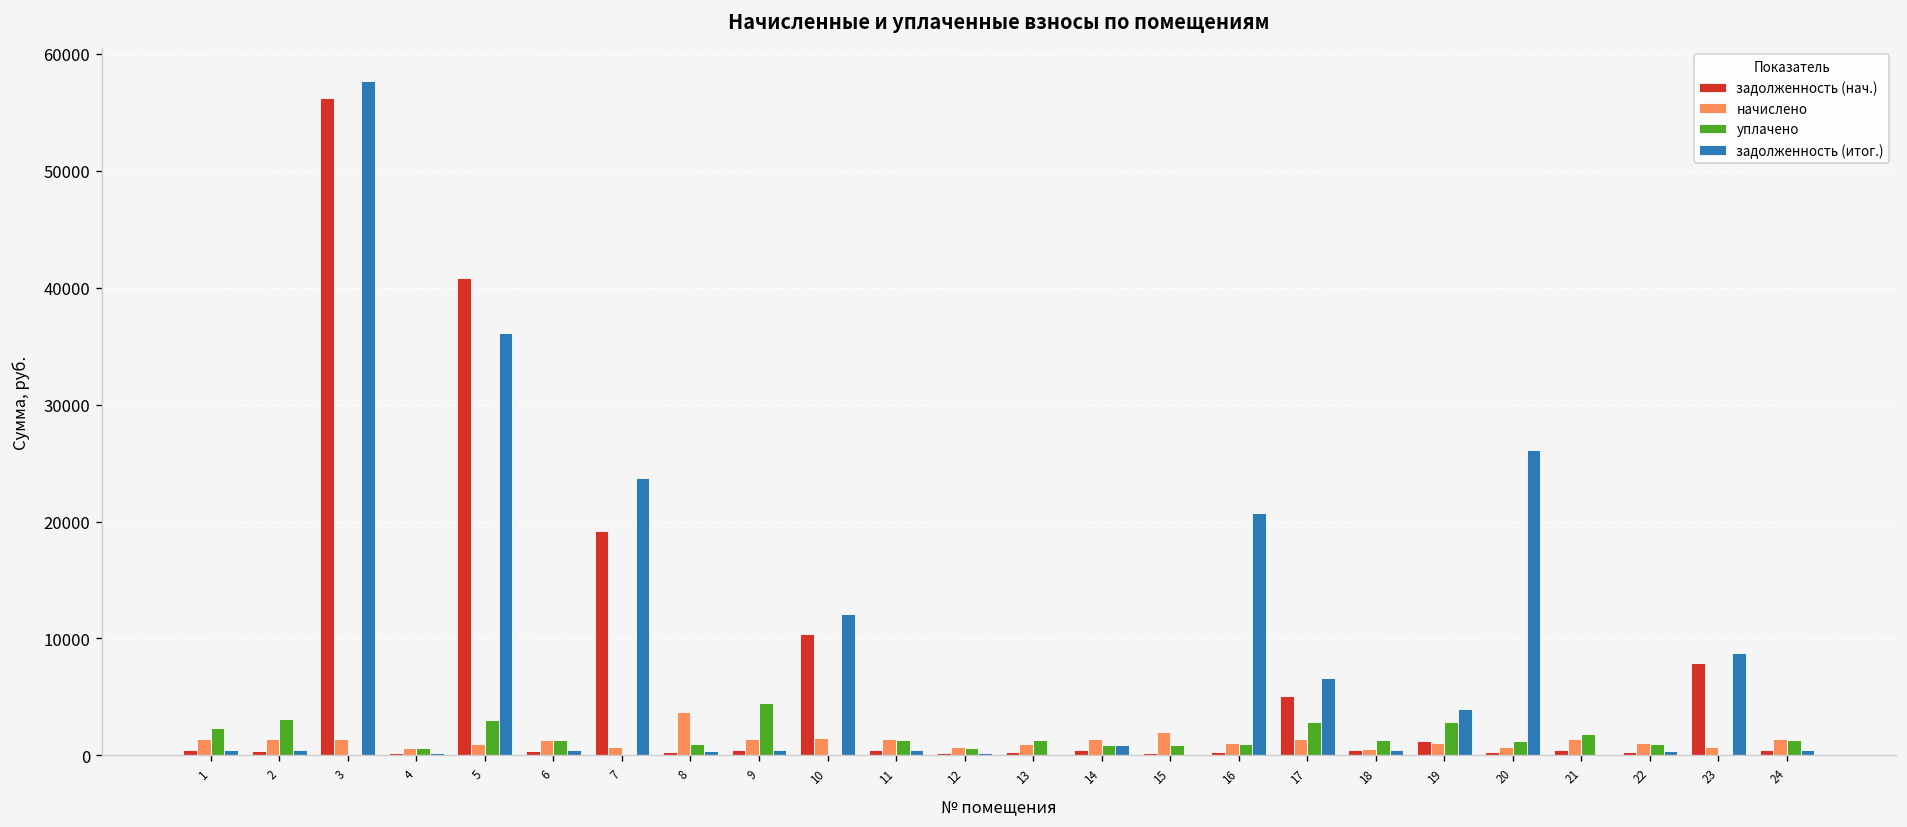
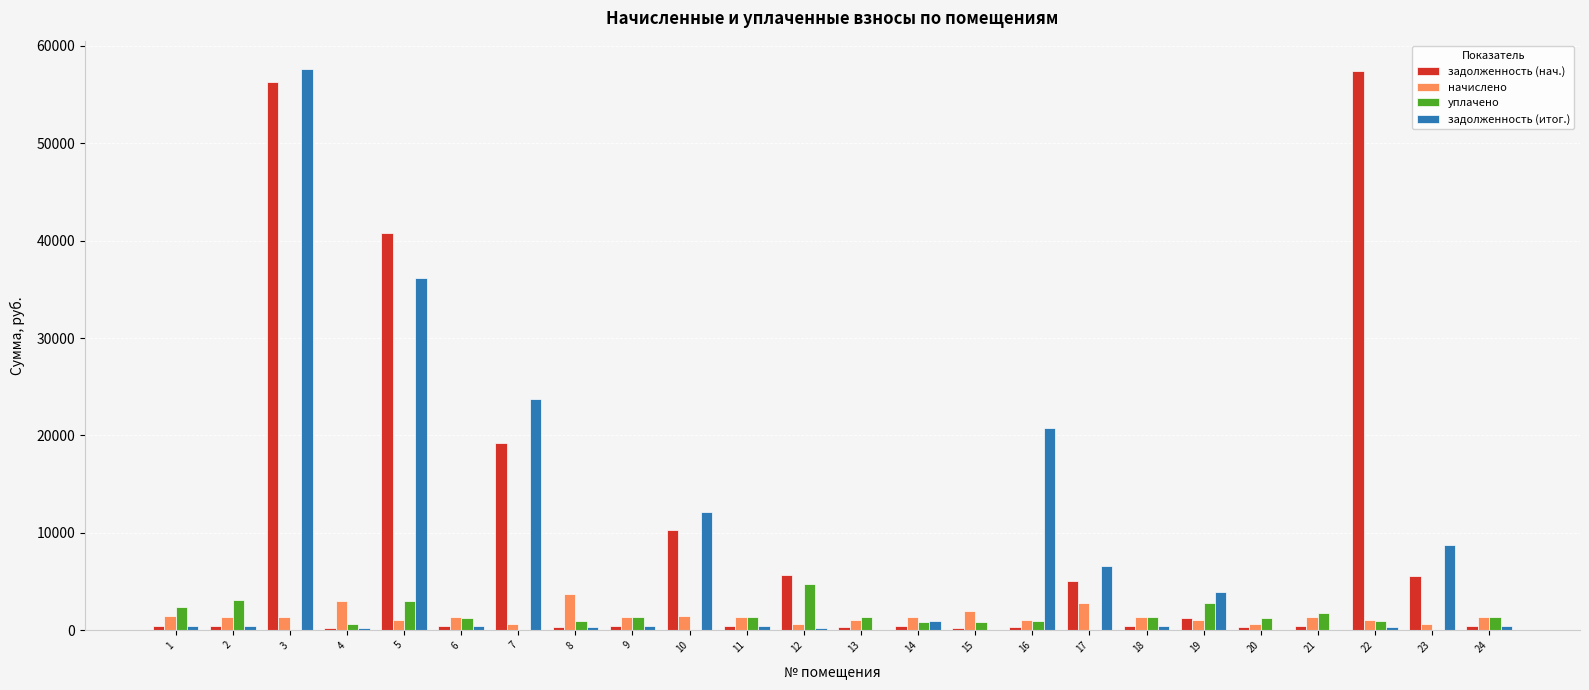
  {
    "задолженность (нач.)": {
      "1": 0,
      "2": 0,
      "3": 56000,
      "5": 41000,
      "6": 0,
      "7": 19000,
      "8": 0,
      "9": 0,
      "10": 10000,
      "11": 0,
-     "12": 0,
+     "12": 6000,
      "13": 0,
      "14": 0,
      "16": 0,
      "17": 5000,
      "18": 0,
      "19": 1000,
      "20": 0,
      "21": 0,
-     "22": 0,
-     "23": 8000,
+     "22": 57000,
+     "23": 6000,
      "24": 0
    },
    "начислено": {
      "1": 1000,
      "2": 1000,
      "3": 1000,
-     "4": 1000,
+     "4": 3000,
      "5": 1000,
      "6": 1000,
      "7": 1000,
      "8": 4000,
      "9": 1000,
      "10": 1000,
      "11": 1000,
      "12": 1000,
      "13": 1000,
      "14": 1000,
      "15": 2000,
      "16": 1000,
-     "17": 1000,
-     "18": 600,
+     "17": 3000,
+     "18": 1400,
      "19": 1000,
      "20": 1000,
      "21": 1000,
      "22": 1000,
      "23": 1000,
      "24": 1000
    },
    "уплачено": {
      "1": 2000,
      "2": 3000,
      "3": 0,
      "4": 1000,
      "5": 3000,
      "6": 1000,
      "7": 0,
      "8": 1000,
-     "9": 4000,
+     "9": 1000,
      "10": 0,
      "11": 1000,
-     "12": 1000,
+     "12": 5000,
      "13": 1000,
      "14": 1000,
      "15": 1000,
      "16": 1000,
-     "17": 3000,
+     "17": 0,
      "18": 1000,
      "19": 3000,
      "20": 1000,
      "21": 2000,
      "22": 1000,
      "23": 0,
      "24": 1000
    },
    "задолженность (итог.)": {
      "1": 0,
      "2": 0,
      "3": 58000,
      "5": 36000,
      "6": 0,
      "7": 24000,
      "8": 0,
      "9": 0,
      "10": 12000,
      "11": 0,
      "13": 0,
      "14": 1000,
      "15": 0,
      "16": 21000,
      "17": 7000,
      "18": 0,
      "19": 4000,
-     "20": 26000,
+     "20": 0,
      "21": 0,
      "22": 0,
      "23": 9000,
      "24": 0
    }
  }
